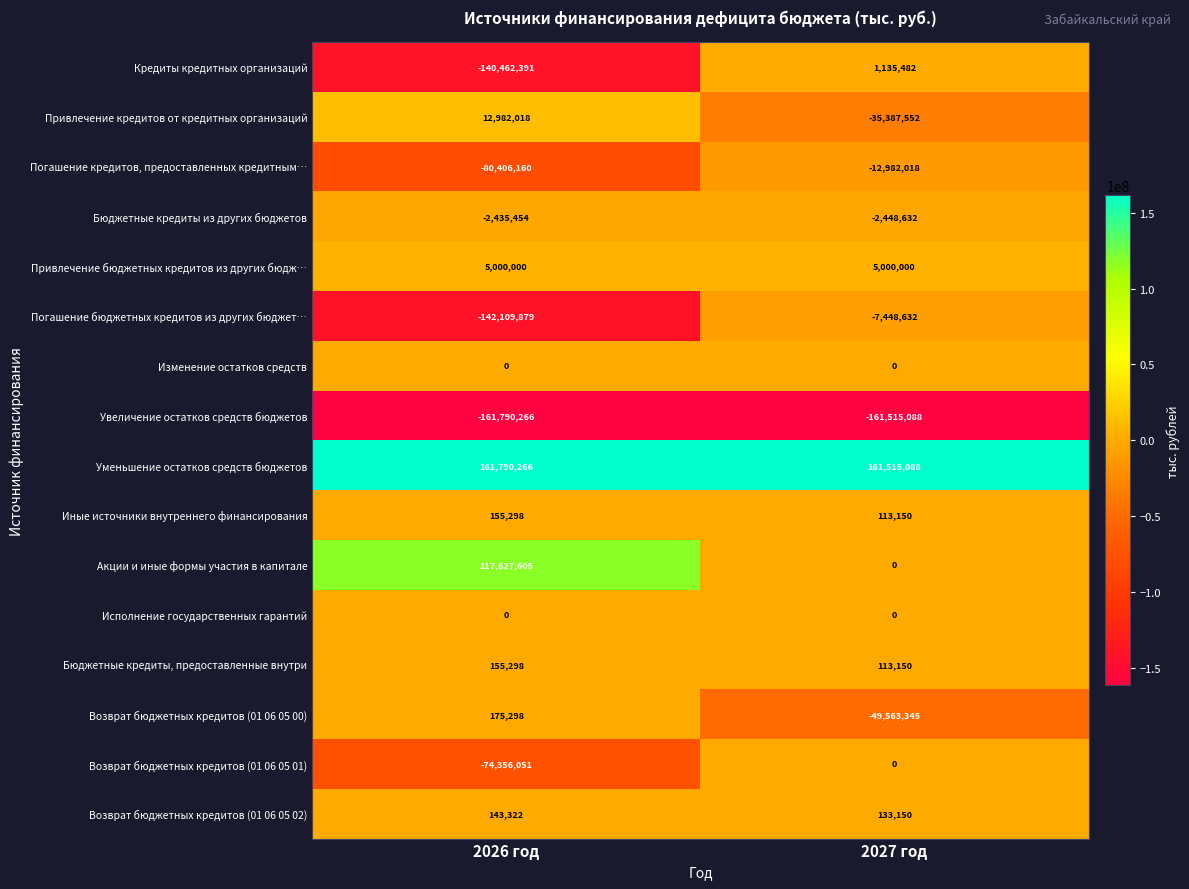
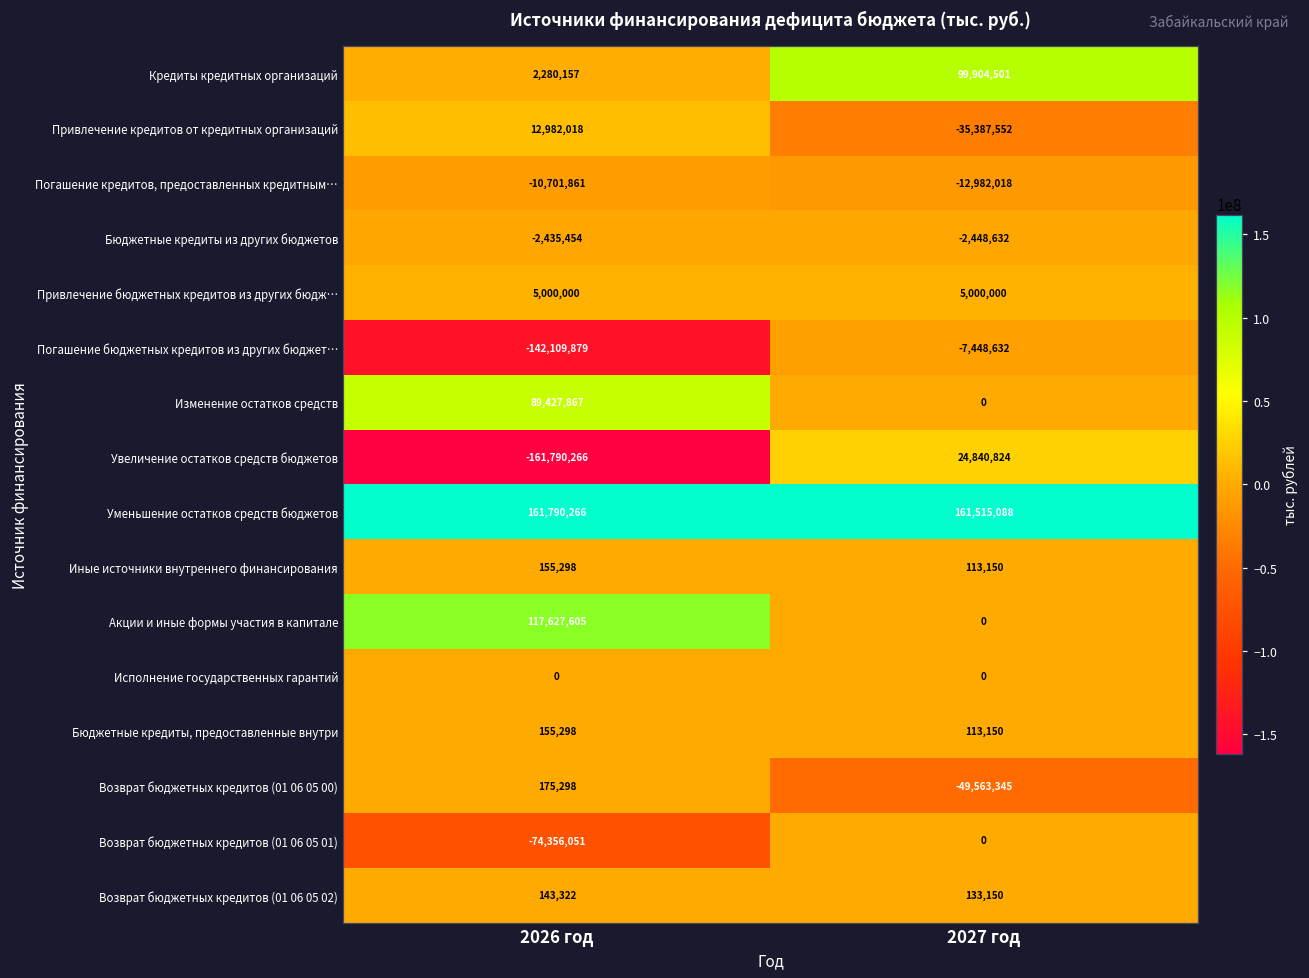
  {
    "Кредиты кредитных организаций": {
-     "2026 год": "-140,462,391",
-     "2027 год": "1,135,482"
+     "2026 год": "2,280,157",
+     "2027 год": "99,904,501"
    },
    "Привлечение кредитов от кредитных организаций": {
      "2026 год": "12,982,018",
      "2027 год": "-35,387,552"
    },
    "Погашение кредитов, предоставленных кредитным…": {
-     "2026 год": "-80,406,160",
+     "2026 год": "-10,701,861",
      "2027 год": "-12,982,018"
    },
    "Бюджетные кредиты из других бюджетов": {
      "2026 год": "-2,435,454",
      "2027 год": "-2,448,632"
    },
    "Привлечение бюджетных кредитов из других бюдж…": {
      "2026 год": "5,000,000",
      "2027 год": "5,000,000"
    },
    "Погашение бюджетных кредитов из других бюджет…": {
      "2026 год": "-142,109,879",
      "2027 год": "-7,448,632"
    },
    "Изменение остатков средств": {
-     "2026 год": "0",
+     "2026 год": "89,427,867",
      "2027 год": "0"
    },
    "Увеличение остатков средств бюджетов": {
      "2026 год": "-161,790,266",
-     "2027 год": "-161,515,088"
+     "2027 год": "24,840,824"
    },
    "Уменьшение остатков средств бюджетов": {
      "2026 год": "161,790,266",
      "2027 год": "161,515,088"
    },
    "Иные источники внутреннего финансирования": {
      "2026 год": "155,298",
      "2027 год": "113,150"
    },
    "Акции и иные формы участия в капитале": {
      "2026 год": "117,627,605",
      "2027 год": "0"
    },
    "Исполнение государственных гарантий": {
      "2026 год": "0",
      "2027 год": "0"
    },
    "Бюджетные кредиты, предоставленные внутри": {
      "2026 год": "155,298",
      "2027 год": "113,150"
    },
    "Возврат бюджетных кредитов (01 06 05 00)": {
      "2026 год": "175,298",
      "2027 год": "-49,563,345"
    },
    "Возврат бюджетных кредитов (01 06 05 01)": {
      "2026 год": "-74,356,051",
      "2027 год": "0"
    },
    "Возврат бюджетных кредитов (01 06 05 02)": {
      "2026 год": "143,322",
      "2027 год": "133,150"
    }
  }
